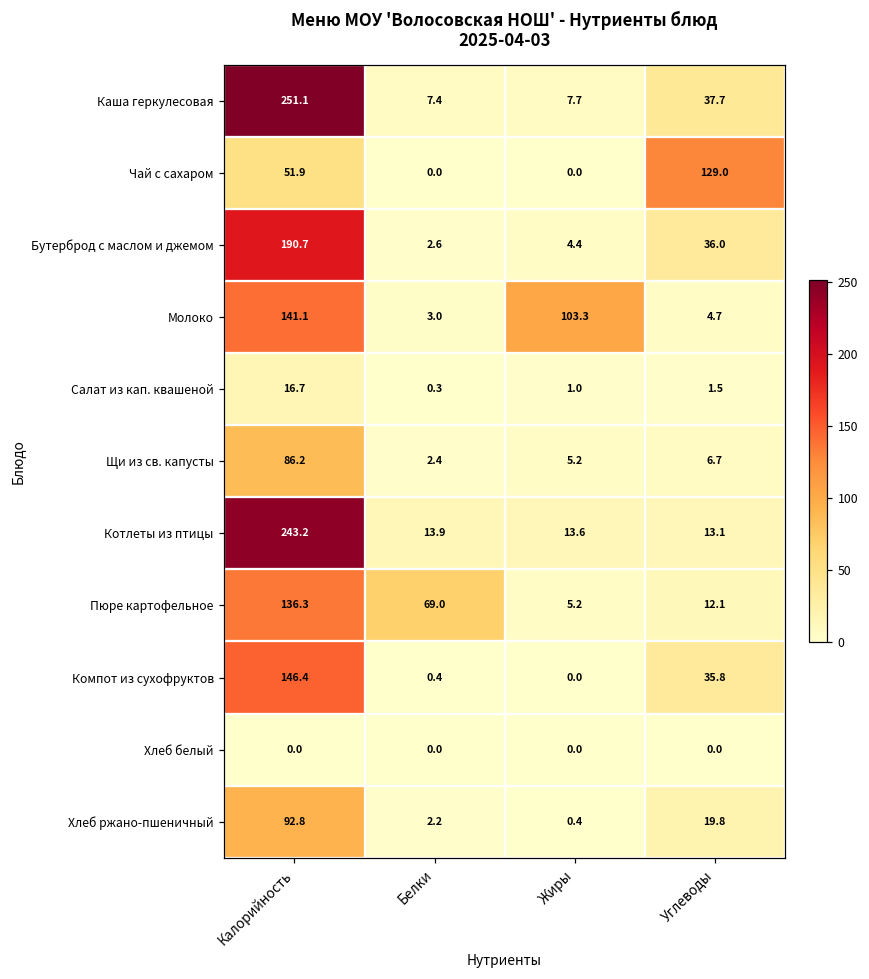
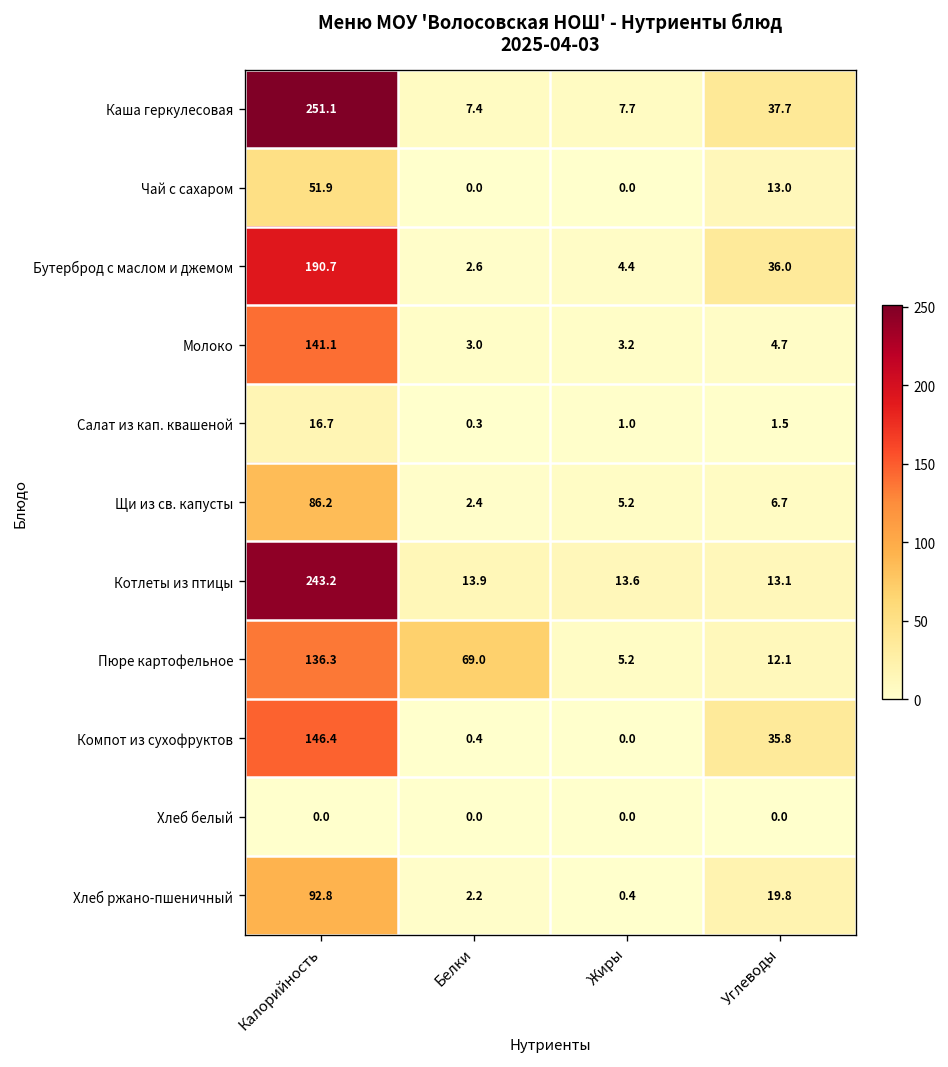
  {
    "Каша геркулесовая": {
      "Калорийность": 251.1,
      "Белки": 7.4,
      "Жиры": 7.7,
      "Углеводы": 37.7
    },
    "Чай с сахаром": {
      "Калорийность": 51.9,
      "Белки": 0.0,
      "Жиры": 0.0,
-     "Углеводы": 129.0
+     "Углеводы": 13.0
    },
    "Бутерброд с маслом и джемом": {
      "Калорийность": 190.7,
      "Белки": 2.6,
      "Жиры": 4.4,
      "Углеводы": 36.0
    },
    "Молоко": {
      "Калорийность": 141.1,
      "Белки": 3.0,
-     "Жиры": 103.3,
+     "Жиры": 3.2,
      "Углеводы": 4.7
    },
    "Салат из кап. квашеной": {
      "Калорийность": 16.7,
      "Белки": 0.3,
      "Жиры": 1.0,
      "Углеводы": 1.5
    },
    "Щи из св. капусты": {
      "Калорийность": 86.2,
      "Белки": 2.4,
      "Жиры": 5.2,
      "Углеводы": 6.7
    },
    "Котлеты из птицы": {
      "Калорийность": 243.2,
      "Белки": 13.9,
      "Жиры": 13.6,
      "Углеводы": 13.1
    },
    "Пюре картофельное": {
      "Калорийность": 136.3,
      "Белки": 69.0,
      "Жиры": 5.2,
      "Углеводы": 12.1
    },
    "Компот из сухофруктов": {
      "Калорийность": 146.4,
      "Белки": 0.4,
      "Жиры": 0.0,
      "Углеводы": 35.8
    },
    "Хлеб белый": {
      "Калорийность": 0.0,
      "Белки": 0.0,
      "Жиры": 0.0,
      "Углеводы": 0.0
    },
    "Хлеб ржано-пшеничный": {
      "Калорийность": 92.8,
      "Белки": 2.2,
      "Жиры": 0.4,
      "Углеводы": 19.8
    }
  }
